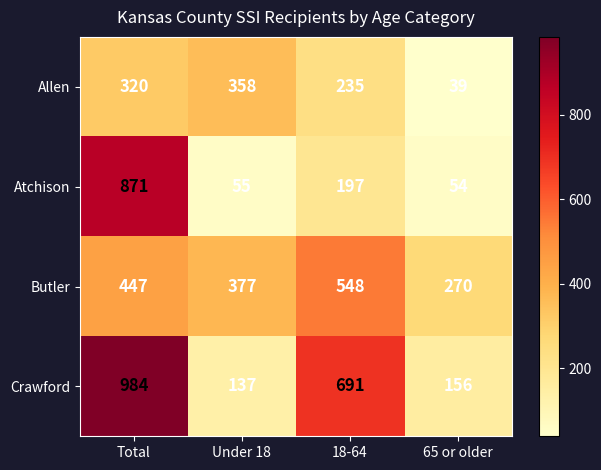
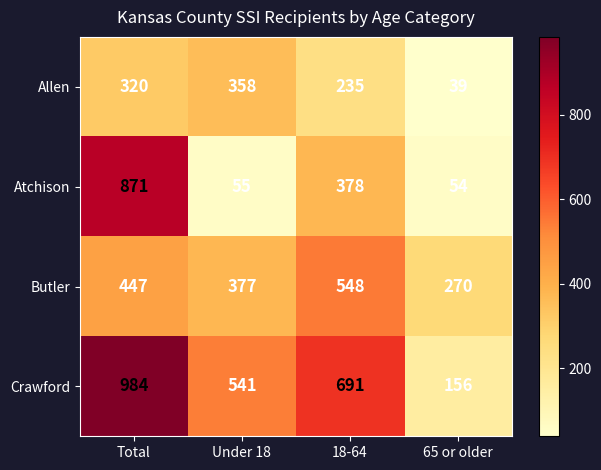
  {
    "Allen": {
      "Total": 320,
      "Under 18": 358,
      "18-64": 235,
      "65 or older": 39
    },
    "Atchison": {
      "Total": 871,
      "Under 18": 55,
-     "18-64": 197,
+     "18-64": 378,
      "65 or older": 54
    },
    "Butler": {
      "Total": 447,
      "Under 18": 377,
      "18-64": 548,
      "65 or older": 270
    },
    "Crawford": {
      "Total": 984,
-     "Under 18": 137,
+     "Under 18": 541,
      "18-64": 691,
      "65 or older": 156
    }
  }
